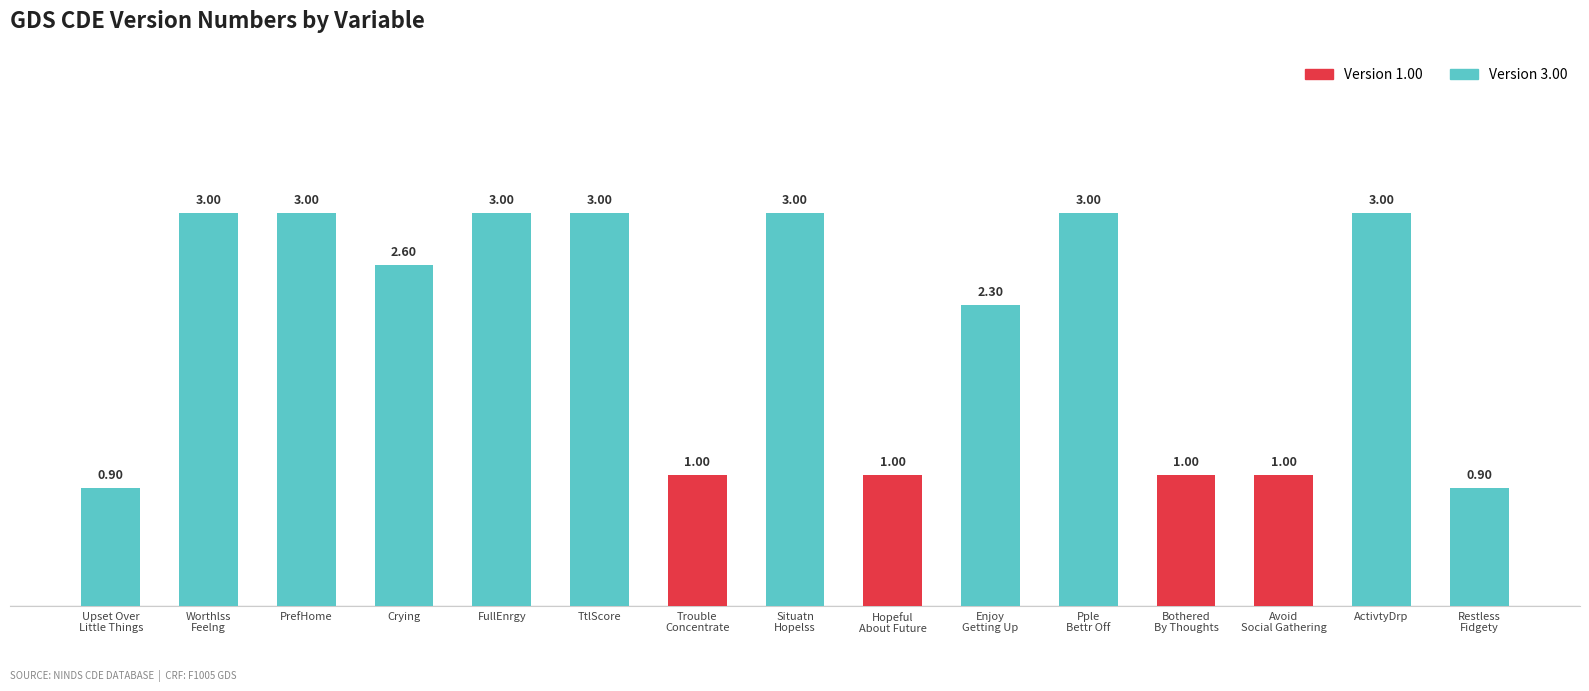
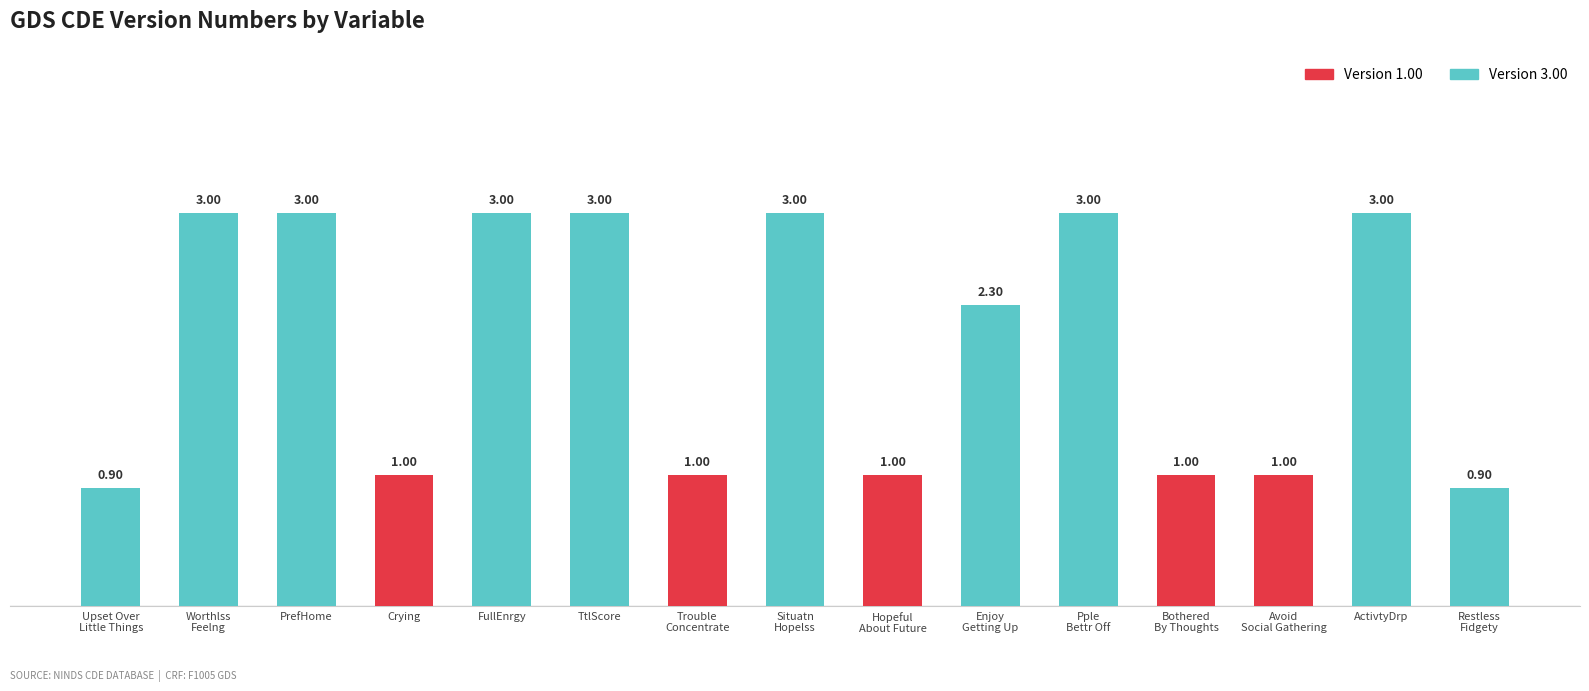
  {
    "Upset Over Little Things": 0.90,
    "Worthlss Feelng": 3.00,
    "PrefHome": 3.00,
-   "Crying": 2.60,
+   "Crying": 1.00,
    "FullEnrgy": 3.00,
    "TtlScore": 3.00,
    "Trouble Concentrate": 1.00,
    "Situatn Hopelss": 3.00,
    "Hopeful About Future": 1.00,
    "Enjoy Getting Up": 2.30,
    "Pple Bettr Off": 3.00,
    "Bothered By Thoughts": 1.00,
    "Avoid Social Gathering": 1.00,
    "ActivtyDrp": 3.00,
    "Restless Fidgety": 0.90
  }
